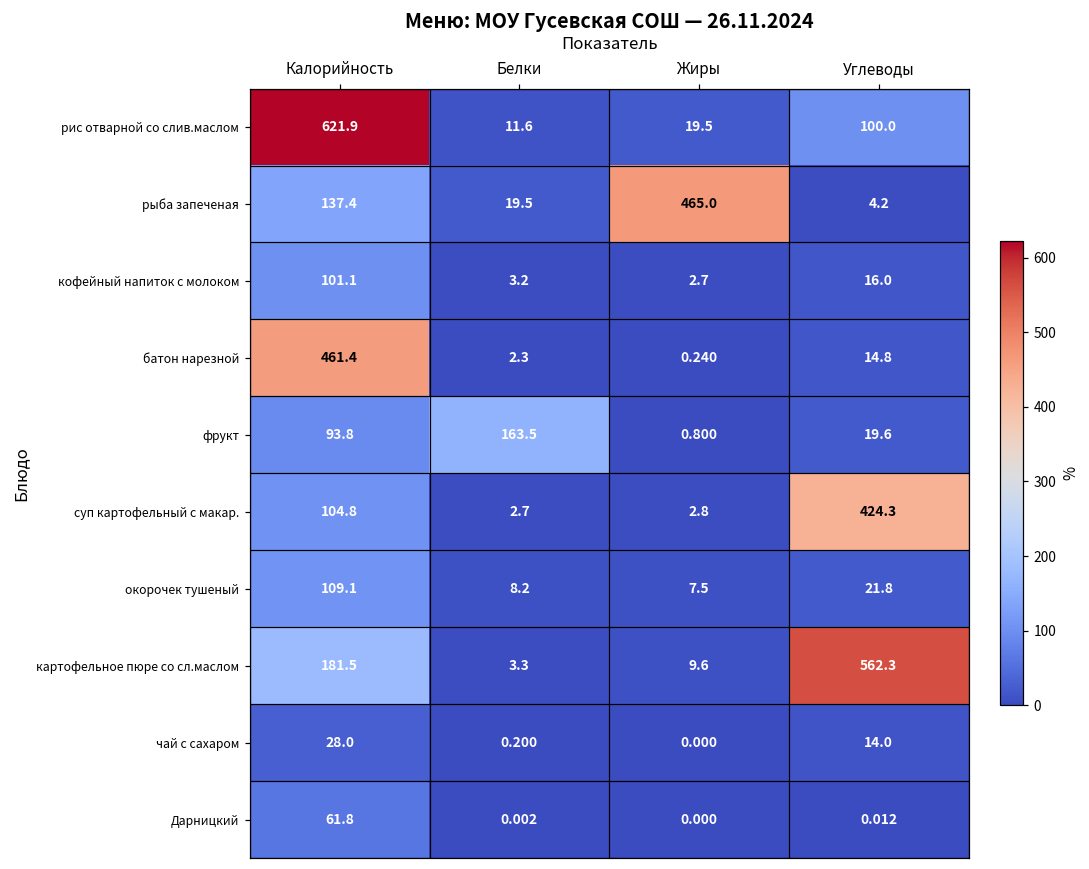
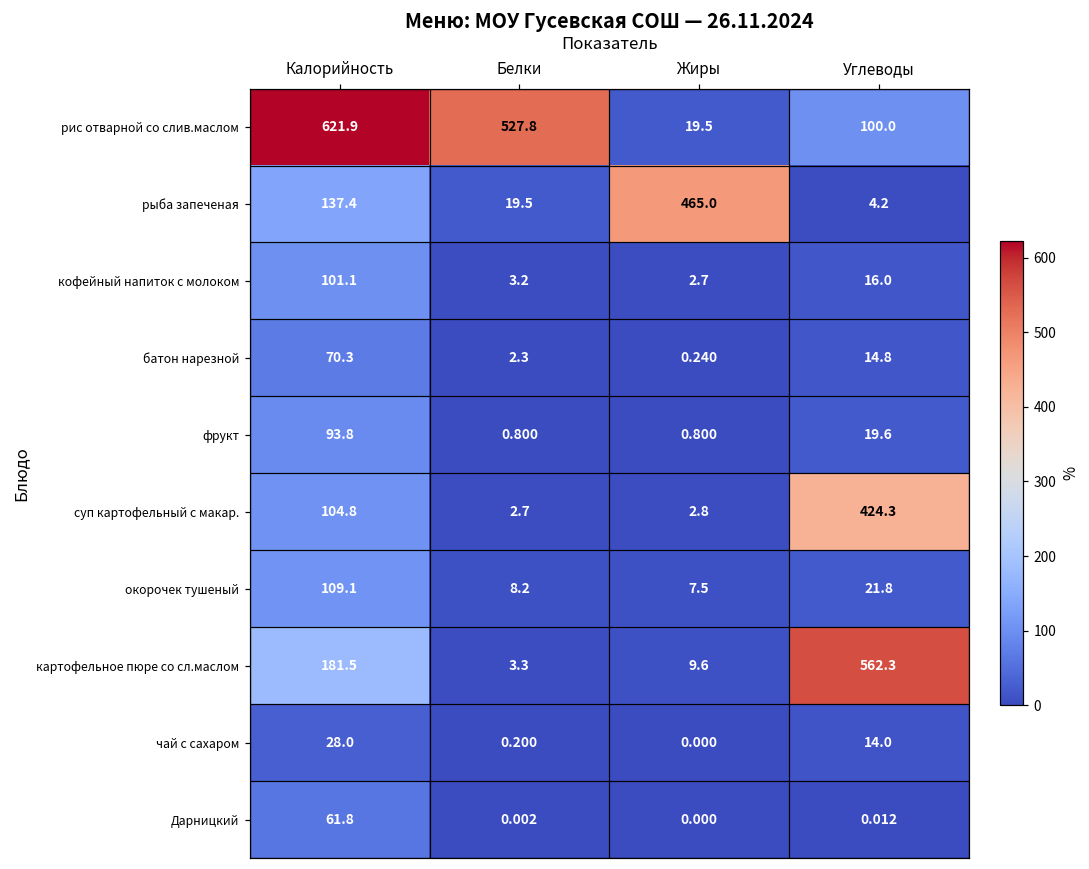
  {
    "рис отварной со слив.маслом": {
      "Калорийность": 621.9,
-     "Белки": 11.6,
+     "Белки": 527.8,
      "Жиры": 19.5,
      "Углеводы": 100.0
    },
    "рыба запеченая": {
      "Калорийность": 137.4,
      "Белки": 19.5,
      "Жиры": 465.0,
      "Углеводы": 4.2
    },
    "кофейный напиток с молоком": {
      "Калорийность": 101.1,
      "Белки": 3.2,
      "Жиры": 2.7,
      "Углеводы": 16.0
    },
    "батон нарезной": {
-     "Калорийность": 461.4,
+     "Калорийность": 70.3,
      "Белки": 2.3,
      "Жиры": 0.240,
      "Углеводы": 14.8
    },
    "фрукт": {
      "Калорийность": 93.8,
-     "Белки": 163.5,
+     "Белки": 0.800,
      "Жиры": 0.800,
      "Углеводы": 19.6
    },
    "суп картофельный с макар.": {
      "Калорийность": 104.8,
      "Белки": 2.7,
      "Жиры": 2.8,
      "Углеводы": 424.3
    },
    "окорочек тушеный": {
      "Калорийность": 109.1,
      "Белки": 8.2,
      "Жиры": 7.5,
      "Углеводы": 21.8
    },
    "картофельное пюре со сл.маслом": {
      "Калорийность": 181.5,
      "Белки": 3.3,
      "Жиры": 9.6,
      "Углеводы": 562.3
    },
    "чай с сахаром": {
      "Калорийность": 28.0,
      "Белки": 0.200,
      "Жиры": 0.000,
      "Углеводы": 14.0
    },
    "Дарницкий": {
      "Калорийность": 61.8,
      "Белки": 0.002,
      "Жиры": 0.000,
      "Углеводы": 0.012
    }
  }
